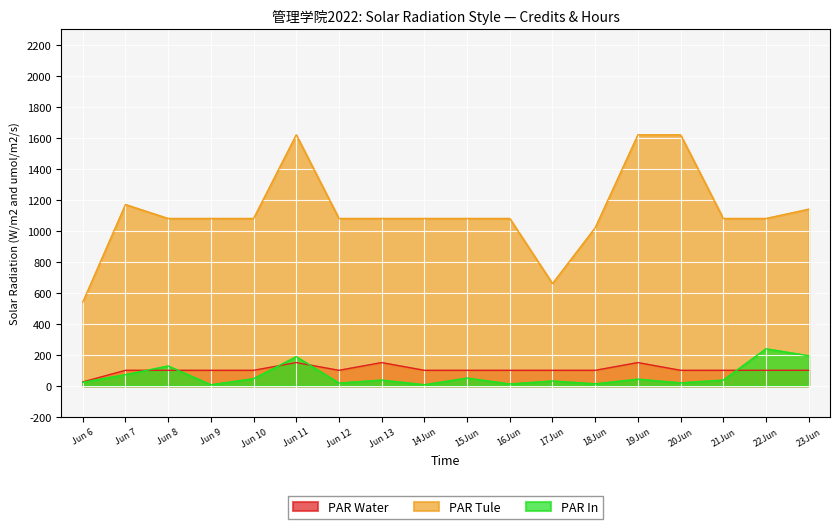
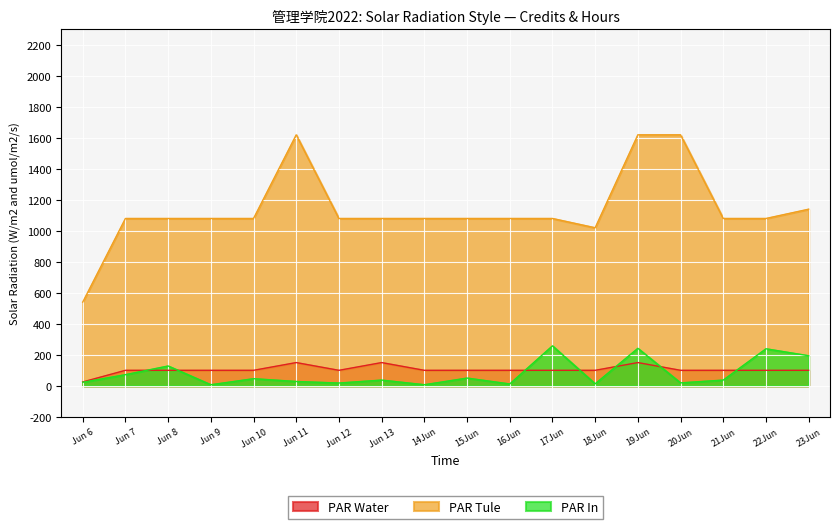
  {
    "PAR Water": {
      "Jun 7": 100,
      "Jun 8": 100,
      "Jun 9": 100,
      "Jun 10": 100,
      "Jun 11": 150,
      "Jun 12": 100,
      "Jun 13": 150,
      "14Jun": 100,
      "15Jun": 100,
      "16Jun": 100,
      "17Jun": 100,
      "18Jun": 100,
      "19Jun": 150,
      "20Jun": 100,
      "21Jun": 100,
      "22Jun": 100,
      "23Jun": 100
    },
    "PAR Tule": {
      "Jun 6": 540,
-     "Jun 7": 1170,
+     "Jun 7": 1080,
      "Jun 8": 1080,
      "Jun 9": 1080,
      "Jun 10": 1080,
      "Jun 11": 1620,
      "Jun 12": 1080,
      "Jun 13": 1080,
      "14Jun": 1080,
      "15Jun": 1080,
      "16Jun": 1080,
-     "17Jun": 660,
+     "17Jun": 1080,
      "18Jun": 1020,
      "19Jun": 1620,
      "20Jun": 1620,
      "21Jun": 1080,
      "22Jun": 1080,
      "23Jun": 1140
    },
    "PAR In": {
      "Jun 7": 70,
      "Jun 8": 130,
      "Jun 9": 10,
      "Jun 10": 50,
-     "Jun 11": 190,
+     "Jun 11": 30,
      "Jun 12": 20,
      "Jun 13": 40,
      "14Jun": 10,
      "15Jun": 50,
      "16Jun": 10,
-     "17Jun": 30,
+     "17Jun": 260,
      "18Jun": 10,
-     "19Jun": 40,
+     "19Jun": 240,
      "20Jun": 20,
      "21Jun": 40,
      "22Jun": 240,
      "23Jun": 190
    }
  }
